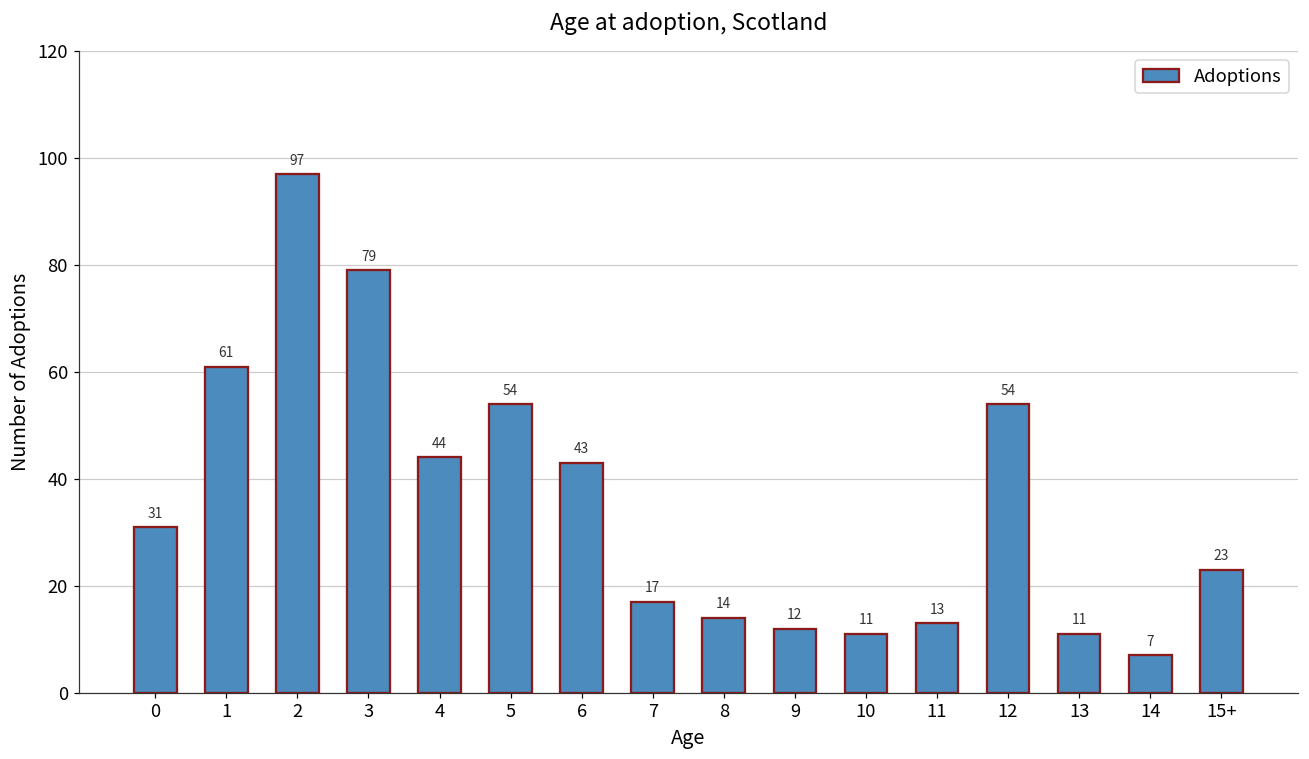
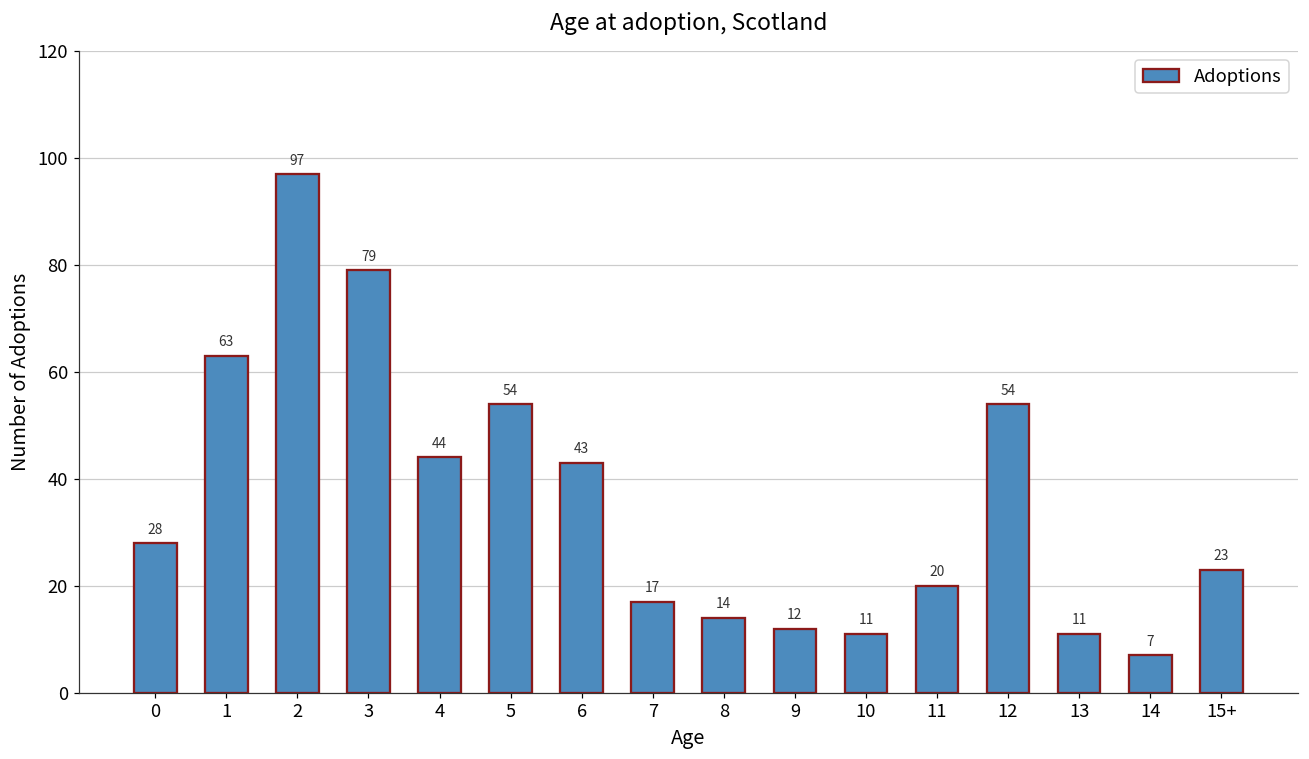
  {
-   "0": 31,
-   "1": 61,
+   "0": 28,
+   "1": 63,
    "2": 97,
    "3": 79,
    "4": 44,
    "5": 54,
    "6": 43,
    "7": 17,
    "8": 14,
    "9": 12,
    "10": 11,
-   "11": 13,
+   "11": 20,
    "12": 54,
    "13": 11,
    "14": 7,
    "15+": 23
  }
